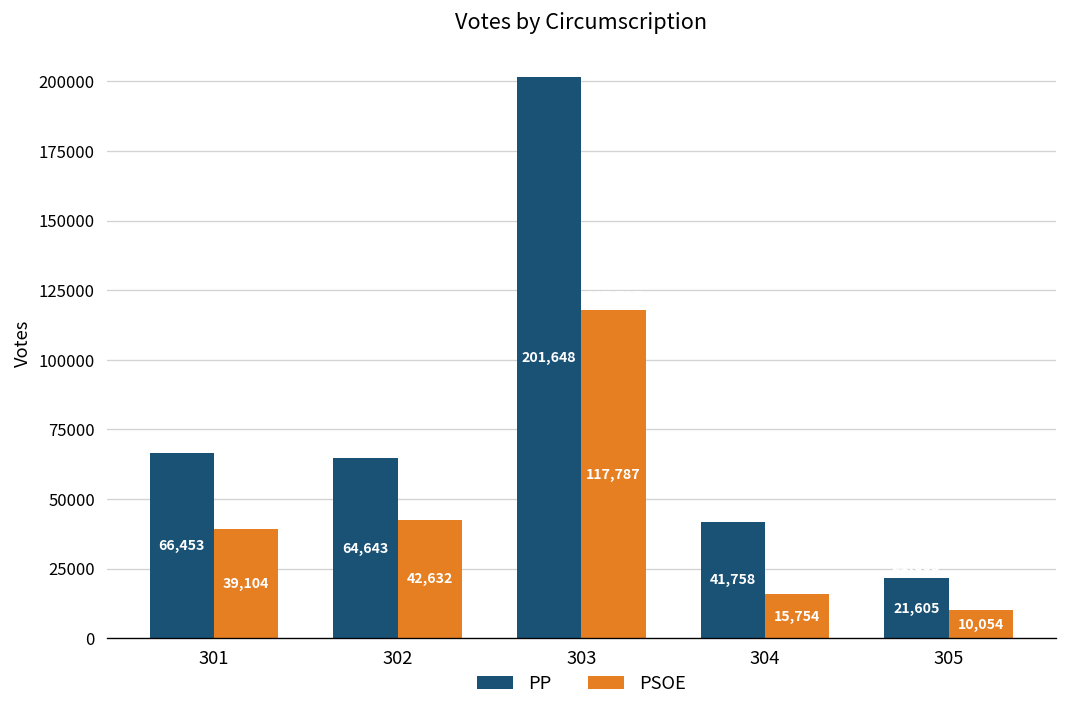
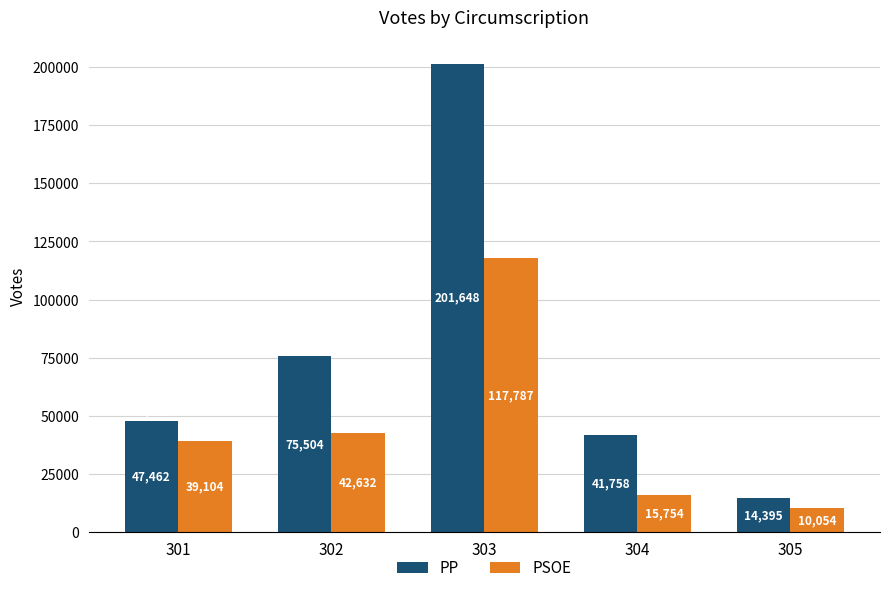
  {
    "PP": {
-     "301": "66,453",
-     "302": "64,643",
+     "301": "47,462",
+     "302": "75,504",
      "303": "201,648",
      "304": "41,758",
-     "305": "21,605"
+     "305": "14,395"
    },
    "PSOE": {
      "301": "39,104",
      "302": "42,632",
      "303": "117,787",
      "304": "15,754",
      "305": "10,054"
    }
  }
